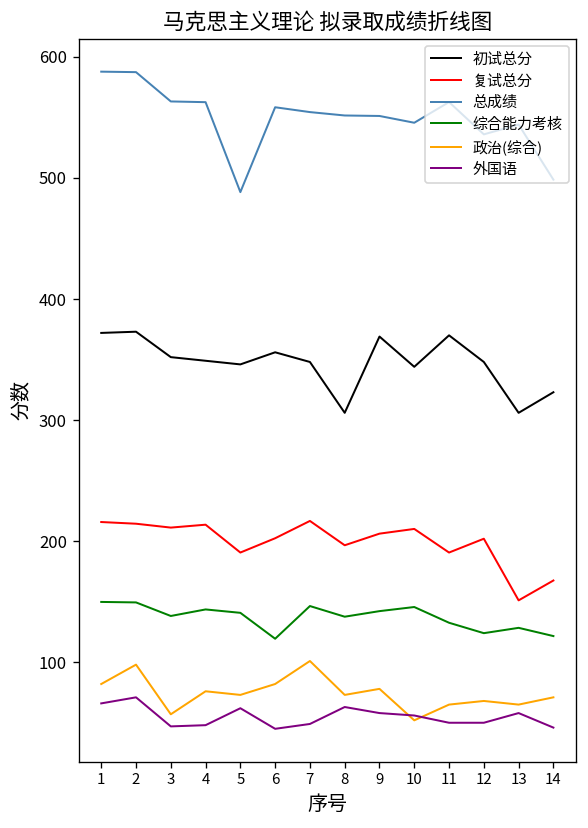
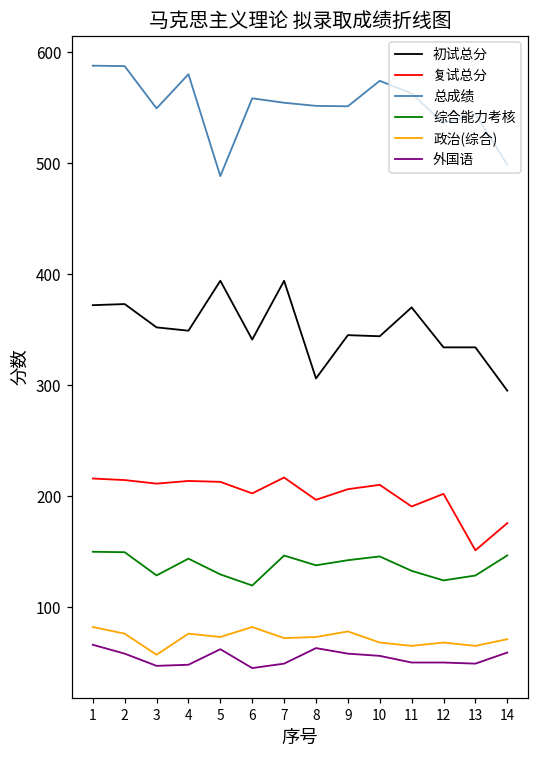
  {
    "初试总分": {
      "1": 372,
      "2": 373,
      "3": 352,
      "4": 349,
-     "5": 346,
-     "6": 356,
-     "7": 348,
+     "5": 394,
+     "6": 341,
+     "7": 394,
      "8": 306,
-     "9": 369,
+     "9": 345,
      "10": 344,
      "11": 370,
-     "12": 348,
-     "13": 306,
-     "14": 323
+     "12": 334,
+     "13": 334,
+     "14": 295
    },
    "复试总分": {
      "1": 216,
      "2": 214,
      "3": 211,
      "4": 214,
-     "5": 191,
+     "5": 213,
      "6": 202,
      "7": 217,
      "8": 197,
      "9": 206,
      "10": 210,
      "11": 191,
      "12": 202,
      "13": 151,
-     "14": 168
+     "14": 176
    },
    "总成绩": {
      "1": 588,
      "2": 587,
-     "3": 563,
-     "4": 563,
+     "3": 549,
+     "4": 580,
      "5": 488,
      "6": 558,
      "7": 554,
      "8": 552,
      "9": 551,
-     "10": 546
+     "10": 574
    },
    "综合能力考核": {
      "1": 150,
      "2": 149,
-     "3": 138,
+     "3": 129,
      "4": 144,
-     "5": 141,
+     "5": 129,
      "6": 119,
      "7": 146,
      "8": 138,
      "9": 142,
      "10": 146,
      "11": 133,
      "12": 124,
      "13": 128,
-     "14": 122
+     "14": 147
    },
    "政治(综合)": {
      "1": 82,
-     "2": 98,
+     "2": 76,
      "3": 57,
      "4": 76,
      "5": 73,
      "6": 82,
-     "7": 101,
+     "7": 72,
      "8": 73,
      "9": 78,
-     "10": 52,
+     "10": 68,
      "11": 65,
      "12": 68,
      "13": 65,
      "14": 71
    },
    "外国语": {
      "1": 66,
-     "2": 71,
+     "2": 58,
      "3": 47,
      "4": 48,
      "5": 62,
      "6": 45,
      "7": 49,
      "8": 63,
      "9": 58,
      "10": 56,
      "11": 50,
      "12": 50,
-     "13": 58,
-     "14": 46
+     "13": 49,
+     "14": 59
    }
  }
